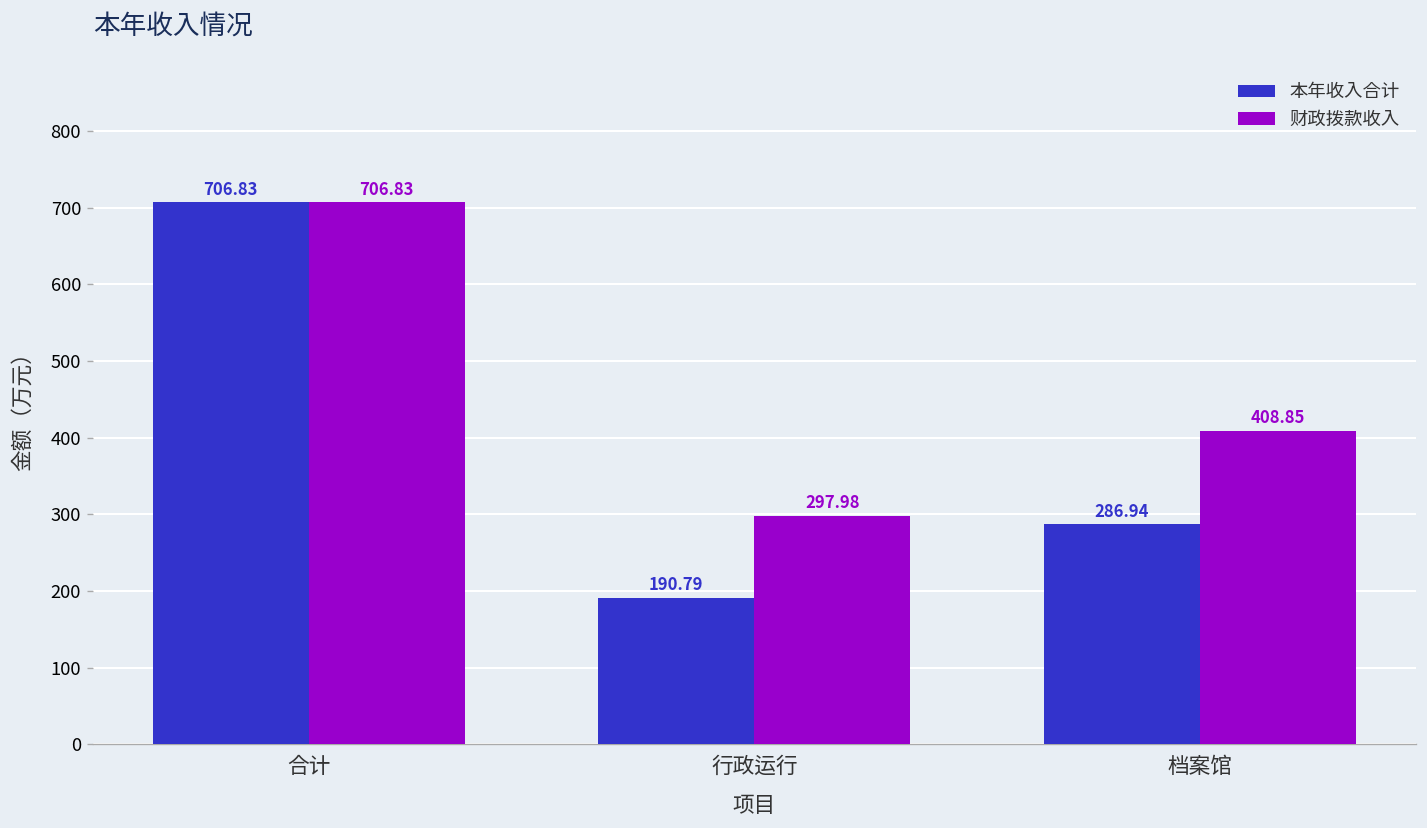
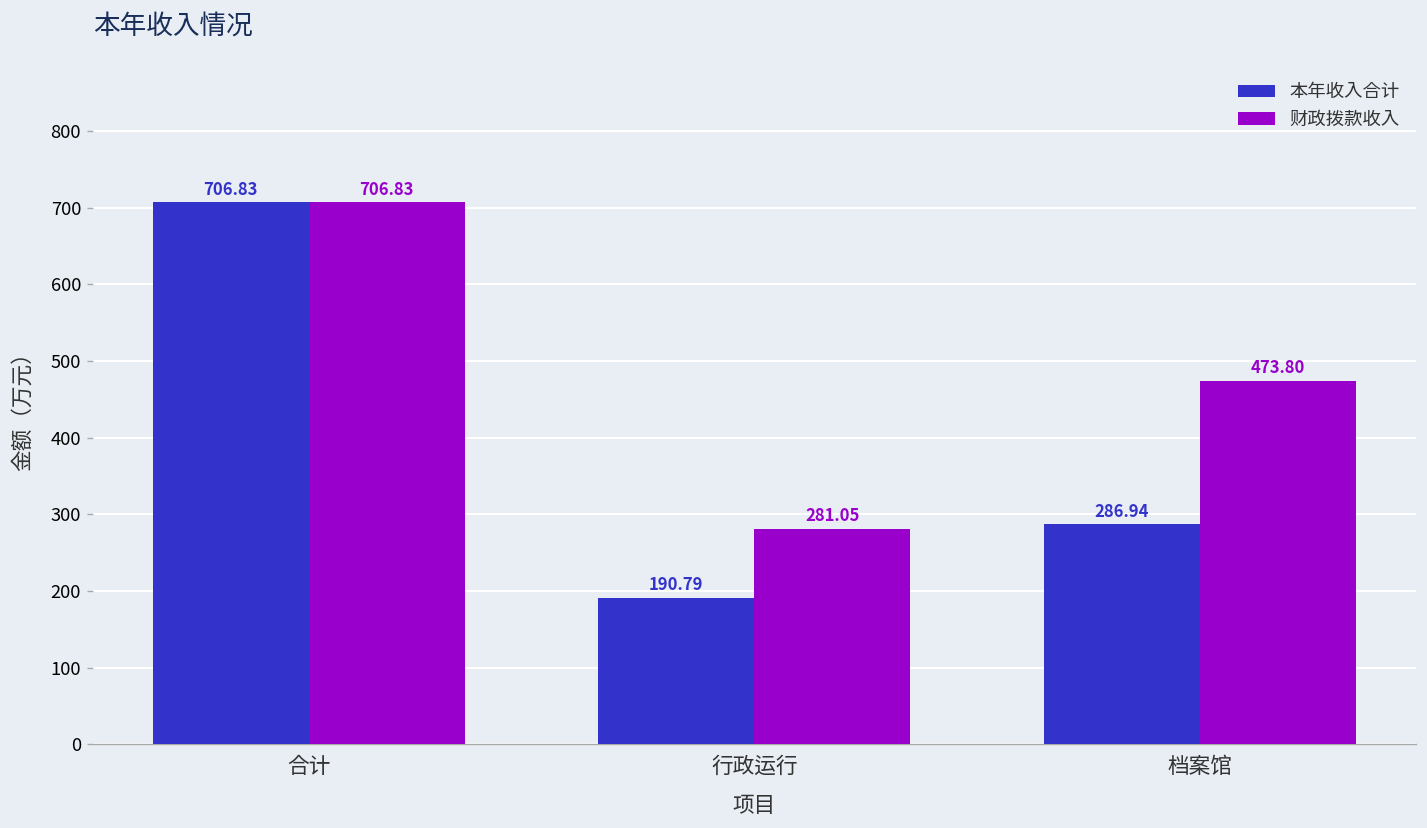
  {
    "本年收入合计": {
      "合计": 706.83,
      "行政运行": 190.79,
      "档案馆": 286.94
    },
    "财政拨款收入": {
      "合计": 706.83,
-     "行政运行": 297.98,
-     "档案馆": 408.85
+     "行政运行": 281.05,
+     "档案馆": 473.80
    }
  }
